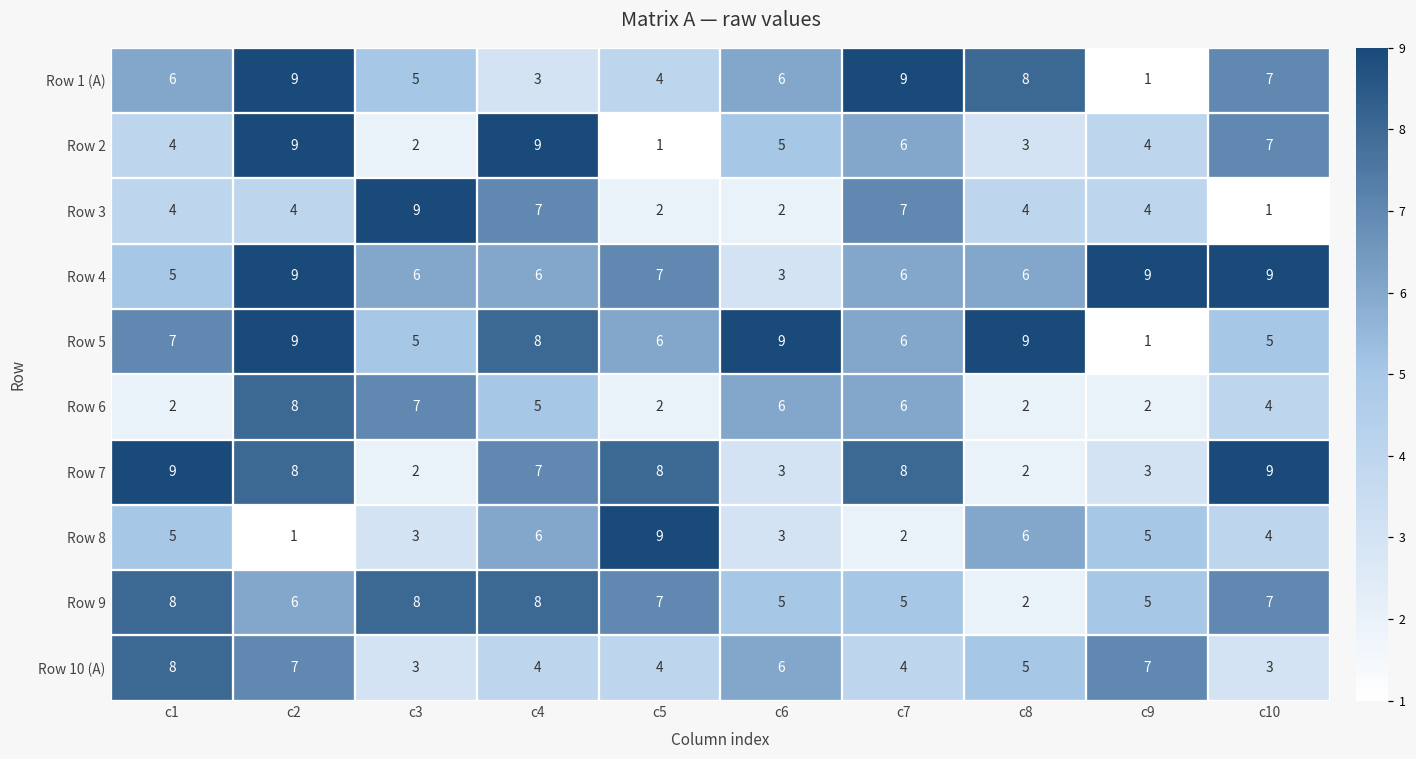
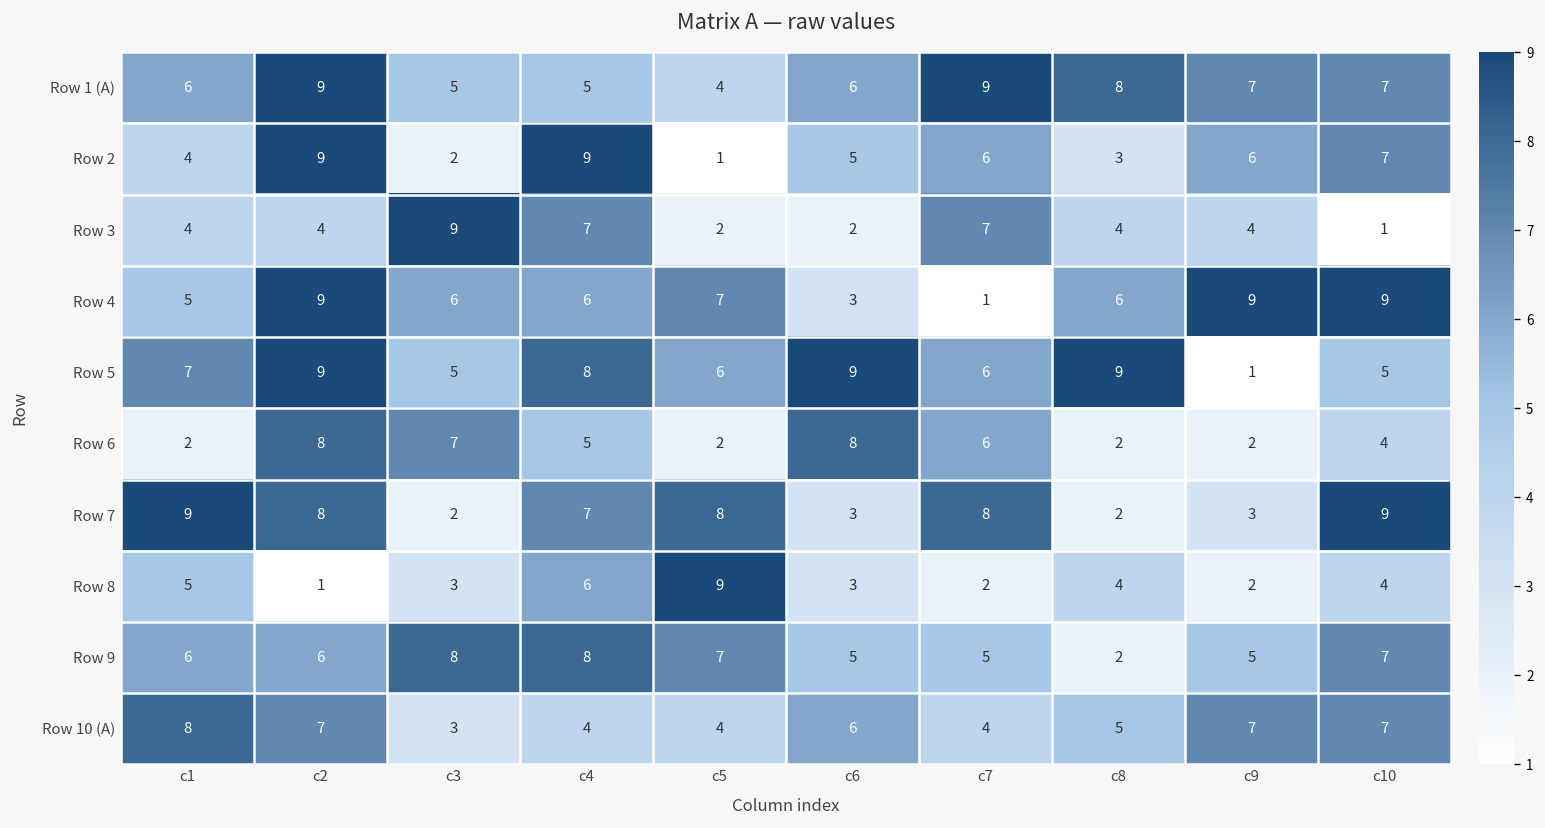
  {
    "Row 1 (A)": {
      "c1": 6,
      "c2": 9,
      "c3": 5,
-     "c4": 3,
+     "c4": 5,
      "c5": 4,
      "c6": 6,
      "c7": 9,
      "c8": 8,
-     "c9": 1,
+     "c9": 7,
      "c10": 7
    },
    "Row 2": {
      "c1": 4,
      "c2": 9,
      "c3": 2,
      "c4": 9,
      "c5": 1,
      "c6": 5,
      "c7": 6,
      "c8": 3,
-     "c9": 4,
+     "c9": 6,
      "c10": 7
    },
    "Row 3": {
      "c1": 4,
      "c2": 4,
      "c3": 9,
      "c4": 7,
      "c5": 2,
      "c6": 2,
      "c7": 7,
      "c8": 4,
      "c9": 4,
      "c10": 1
    },
    "Row 4": {
      "c1": 5,
      "c2": 9,
      "c3": 6,
      "c4": 6,
      "c5": 7,
      "c6": 3,
-     "c7": 6,
+     "c7": 1,
      "c8": 6,
      "c9": 9,
      "c10": 9
    },
    "Row 5": {
      "c1": 7,
      "c2": 9,
      "c3": 5,
      "c4": 8,
      "c5": 6,
      "c6": 9,
      "c7": 6,
      "c8": 9,
      "c9": 1,
      "c10": 5
    },
    "Row 6": {
      "c1": 2,
      "c2": 8,
      "c3": 7,
      "c4": 5,
      "c5": 2,
-     "c6": 6,
+     "c6": 8,
      "c7": 6,
      "c8": 2,
      "c9": 2,
      "c10": 4
    },
    "Row 7": {
      "c1": 9,
      "c2": 8,
      "c3": 2,
      "c4": 7,
      "c5": 8,
      "c6": 3,
      "c7": 8,
      "c8": 2,
      "c9": 3,
      "c10": 9
    },
    "Row 8": {
      "c1": 5,
      "c2": 1,
      "c3": 3,
      "c4": 6,
      "c5": 9,
      "c6": 3,
      "c7": 2,
-     "c8": 6,
-     "c9": 5,
+     "c8": 4,
+     "c9": 2,
      "c10": 4
    },
    "Row 9": {
-     "c1": 8,
+     "c1": 6,
      "c2": 6,
      "c3": 8,
      "c4": 8,
      "c5": 7,
      "c6": 5,
      "c7": 5,
      "c8": 2,
      "c9": 5,
      "c10": 7
    },
    "Row 10 (A)": {
      "c1": 8,
      "c2": 7,
      "c3": 3,
      "c4": 4,
      "c5": 4,
      "c6": 6,
      "c7": 4,
      "c8": 5,
      "c9": 7,
-     "c10": 3
+     "c10": 7
    }
  }
